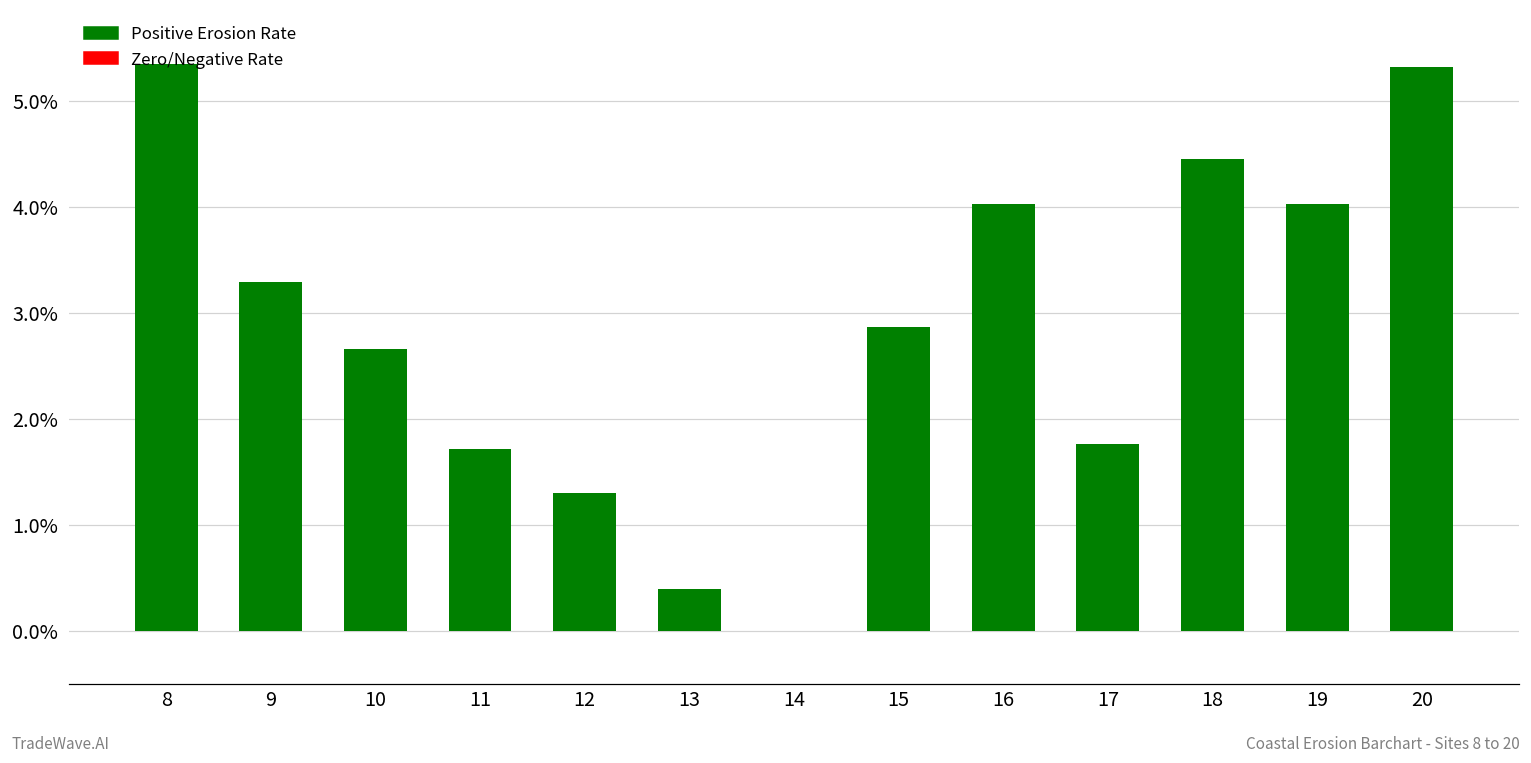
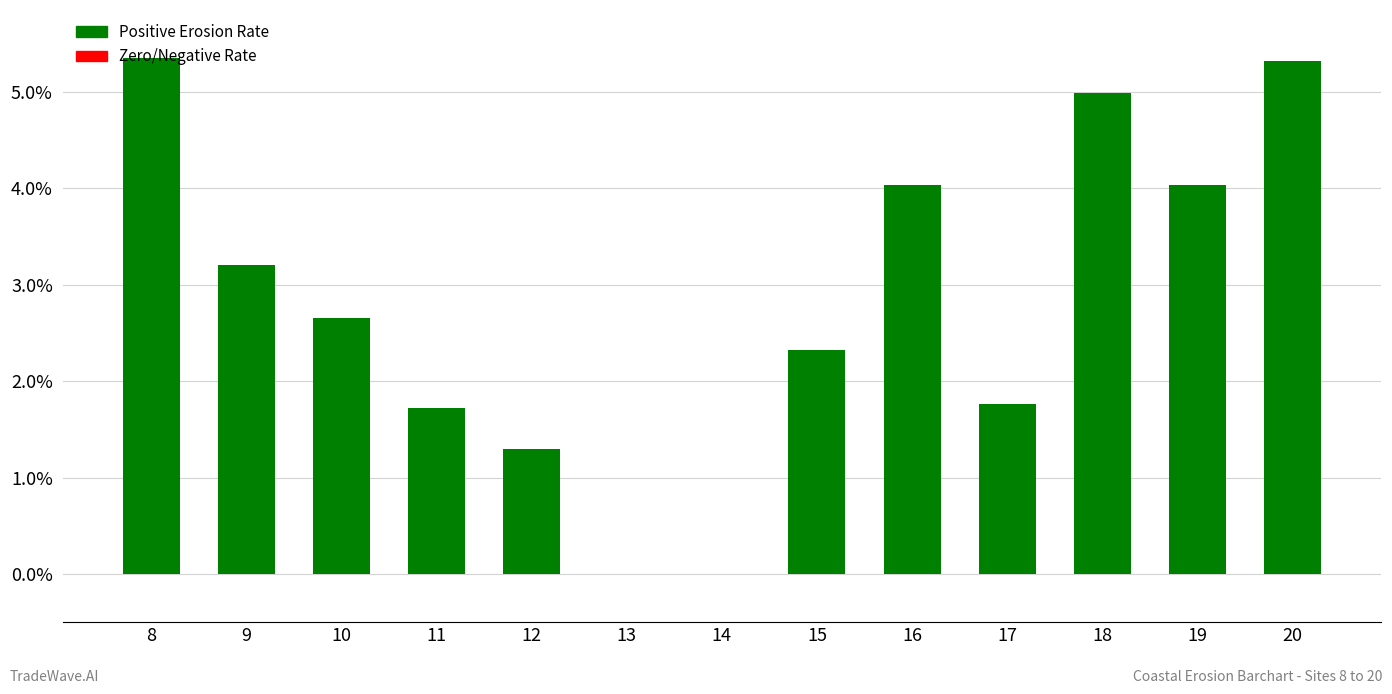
  {
    "8": "5.4%",
-   "9": "3.3%",
+   "9": "3.2%",
    "10": "2.7%",
    "11": "1.7%",
    "12": "1.3%",
-   "13": "0.4%",
+   "13": "0.0%",
    "14": "0.0%",
-   "15": "2.9%",
+   "15": "2.3%",
    "16": "4.0%",
    "17": "1.8%",
-   "18": "4.5%",
+   "18": "5.0%",
    "19": "4.0%",
    "20": "5.3%"
  }
